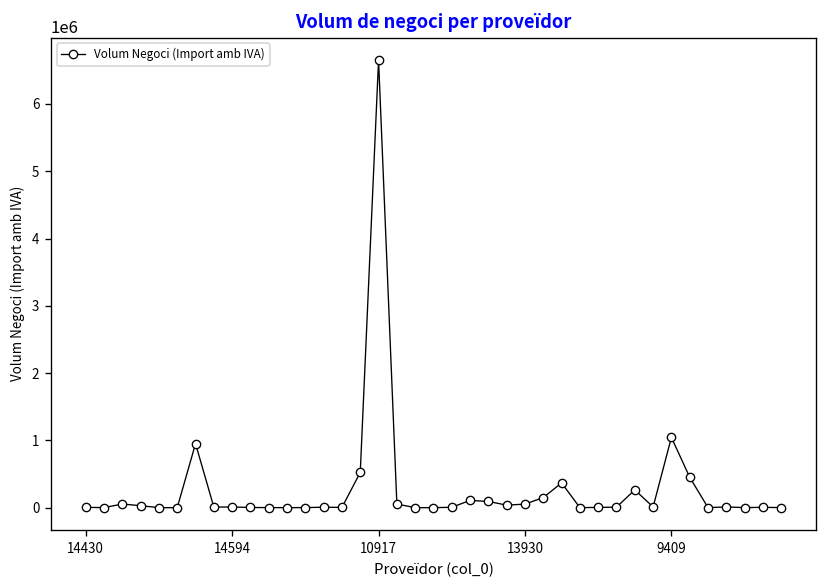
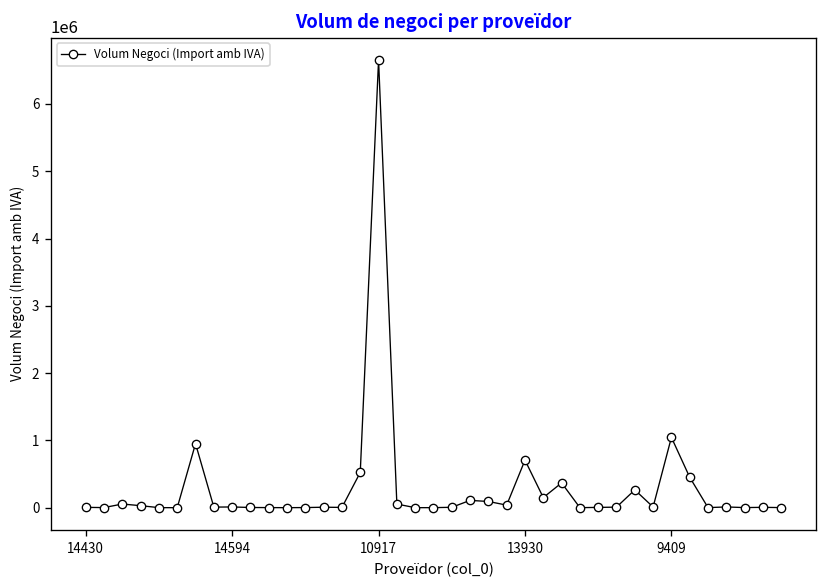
  {
    "14430": 0,
    "14594": 0,
    "10917": 6700000,
-   "13930": 100000,
+   "13930": 700000,
    "9409": 1000000
  }
